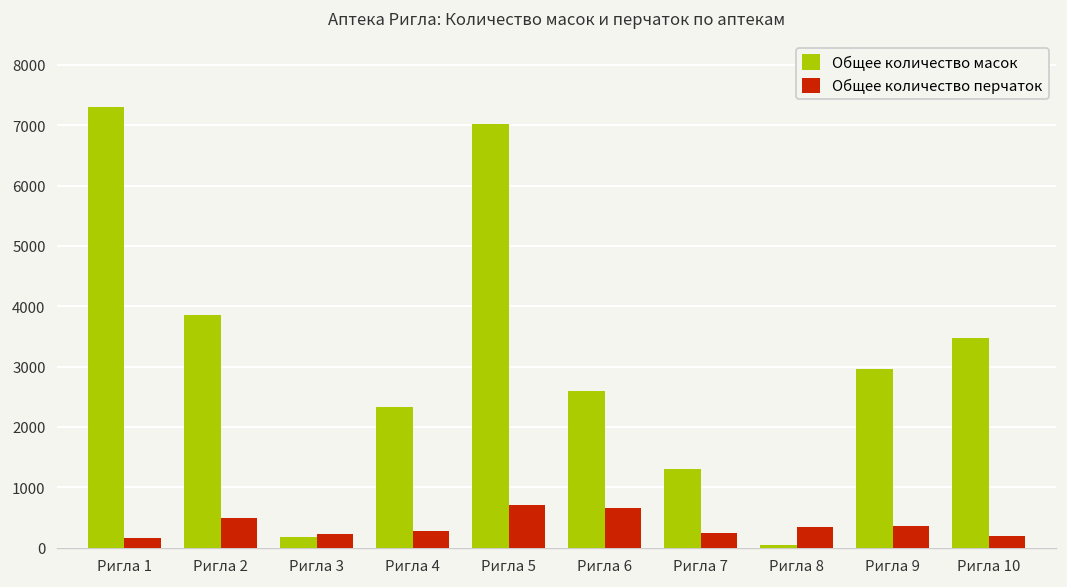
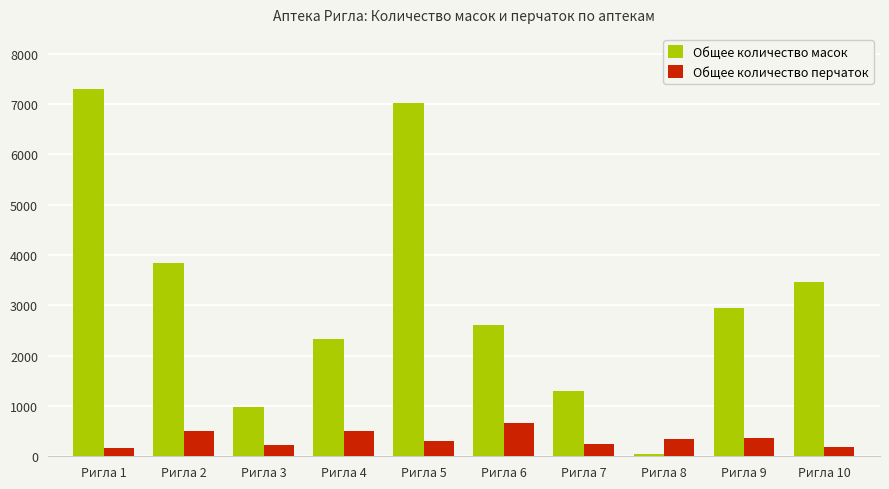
  {
    "Общее количество масок": {
      "Ригла 1": 7300,
      "Ригла 2": 3900,
-     "Ригла 3": 200,
+     "Ригла 3": 1000,
      "Ригла 4": 2300,
      "Ригла 5": 7000,
      "Ригла 6": 2600,
      "Ригла 7": 1300,
      "Ригла 8": 100,
      "Ригла 9": 3000,
      "Ригла 10": 3500
    },
    "Общее количество перчаток": {
      "Ригла 1": 200,
      "Ригла 2": 500,
      "Ригла 3": 200,
-     "Ригла 4": 300,
-     "Ригла 5": 700,
+     "Ригла 4": 500,
+     "Ригла 5": 300,
      "Ригла 6": 700,
      "Ригла 7": 200,
      "Ригла 8": 400,
      "Ригла 9": 400,
      "Ригла 10": 200
    }
  }
